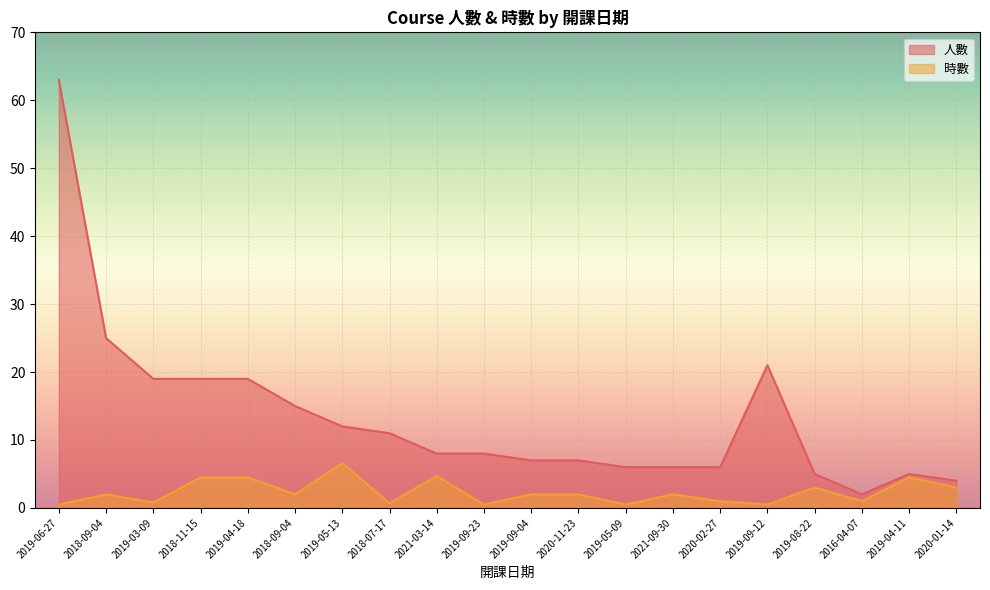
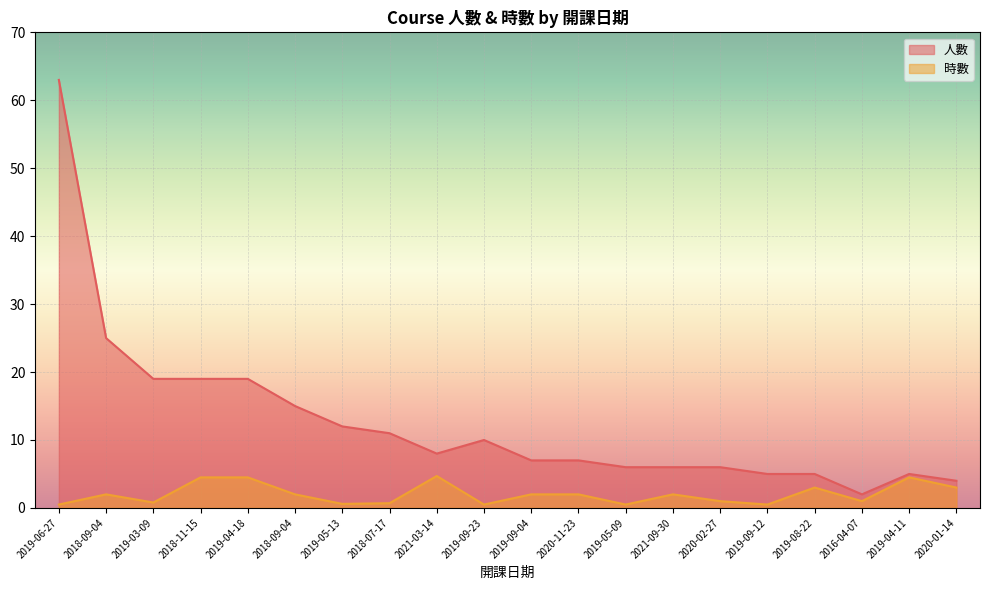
  {
    "人數": {
      "2019-06-27": 63,
      "2019-03-09": 19,
      "2018-11-15": 19,
      "2019-04-18": 19,
      "2019-05-13": 12,
      "2018-07-17": 11,
      "2021-03-14": 8,
-     "2019-09-23": 8,
+     "2019-09-23": 10,
      "2019-09-04": 7,
      "2020-11-23": 7,
      "2019-05-09": 6,
      "2021-09-30": 6,
      "2020-02-27": 6,
-     "2019-09-12": 21,
+     "2019-09-12": 5,
      "2019-08-22": 5,
      "2016-04-07": 2,
      "2019-04-11": 5,
      "2020-01-14": 4
    },
    "時數": {
      "2019-06-27": 1,
      "2019-03-09": 1,
      "2018-11-15": 5,
      "2019-04-18": 5,
-     "2019-05-13": 7,
+     "2019-05-13": 1,
      "2018-07-17": 1,
      "2021-03-14": 5,
      "2019-09-23": 1,
      "2019-09-04": 2,
      "2020-11-23": 2,
      "2019-05-09": 1,
      "2021-09-30": 2,
      "2020-02-27": 1,
      "2019-09-12": 1,
      "2019-08-22": 3,
      "2016-04-07": 1,
      "2019-04-11": 5,
      "2020-01-14": 3
    }
  }
